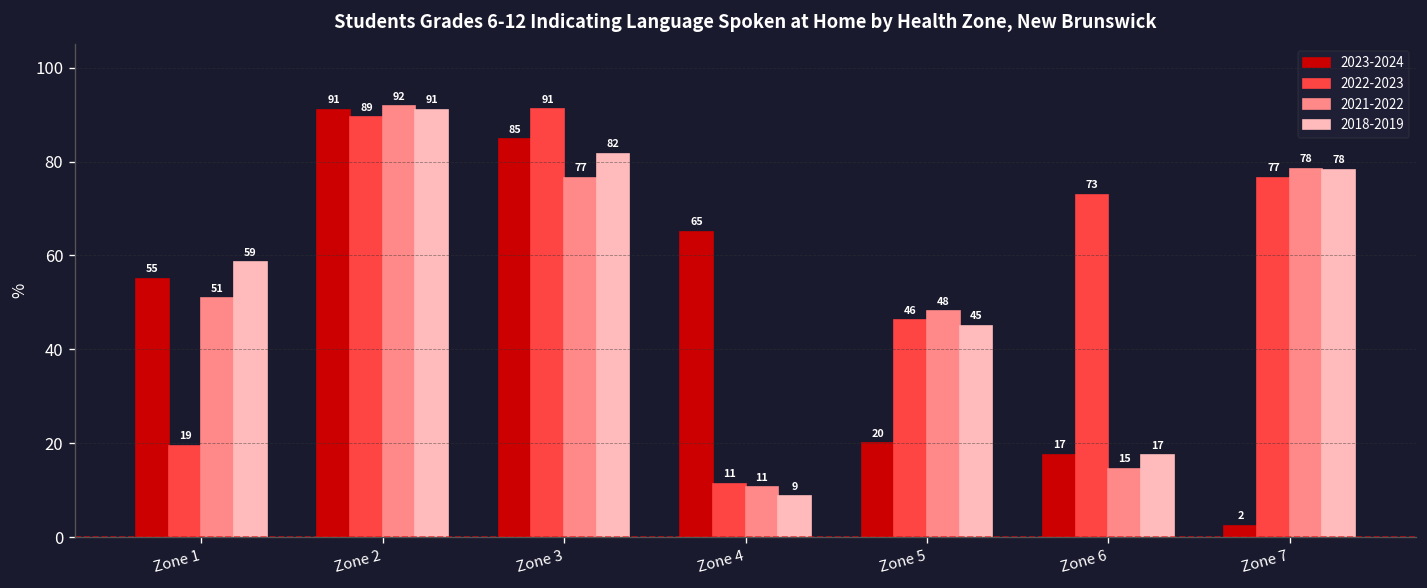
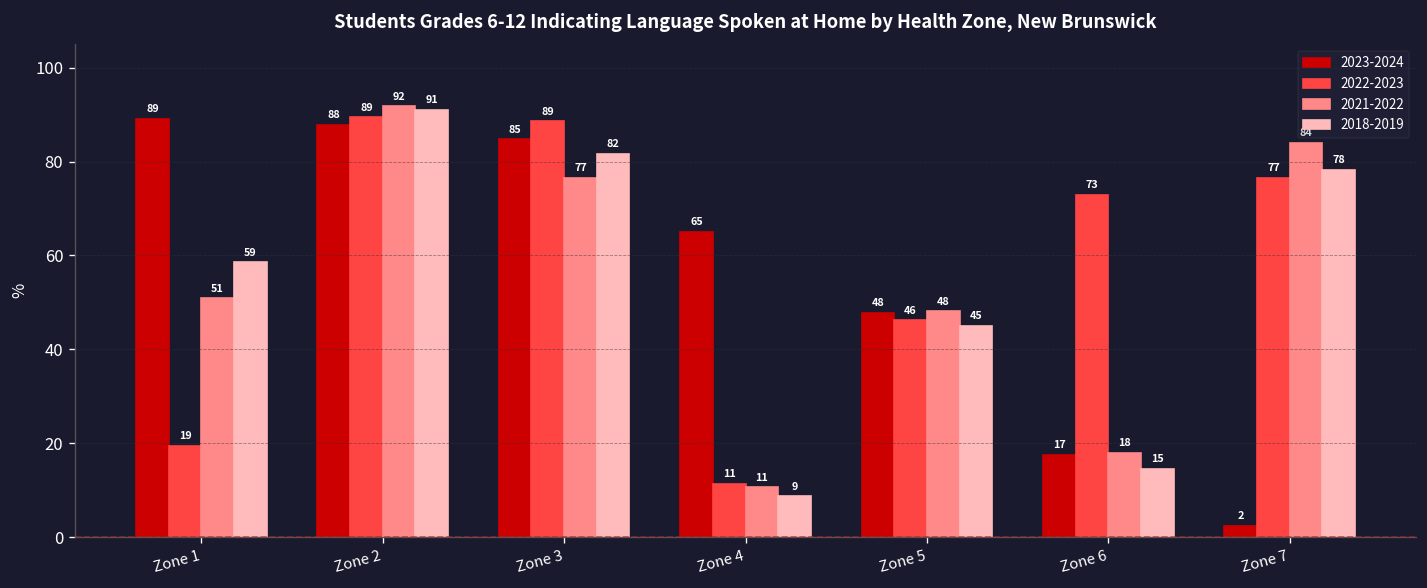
  {
    "2023-2024": {
-     "Zone 1": 55,
-     "Zone 2": 91,
+     "Zone 1": 89,
+     "Zone 2": 88,
      "Zone 3": 85,
      "Zone 4": 65,
-     "Zone 5": 20,
+     "Zone 5": 48,
      "Zone 6": 17,
      "Zone 7": 2
    },
    "2022-2023": {
      "Zone 1": 19,
      "Zone 2": 89,
-     "Zone 3": 91,
+     "Zone 3": 89,
      "Zone 4": 11,
      "Zone 5": 46,
      "Zone 6": 73,
      "Zone 7": 77
    },
    "2021-2022": {
      "Zone 1": 51,
      "Zone 2": 92,
      "Zone 3": 77,
      "Zone 4": 11,
      "Zone 5": 48,
-     "Zone 6": 15,
-     "Zone 7": 78
+     "Zone 6": 18,
+     "Zone 7": 84
    },
    "2018-2019": {
      "Zone 1": 59,
      "Zone 2": 91,
      "Zone 3": 82,
      "Zone 4": 9,
      "Zone 5": 45,
-     "Zone 6": 17,
+     "Zone 6": 15,
      "Zone 7": 78
    }
  }
